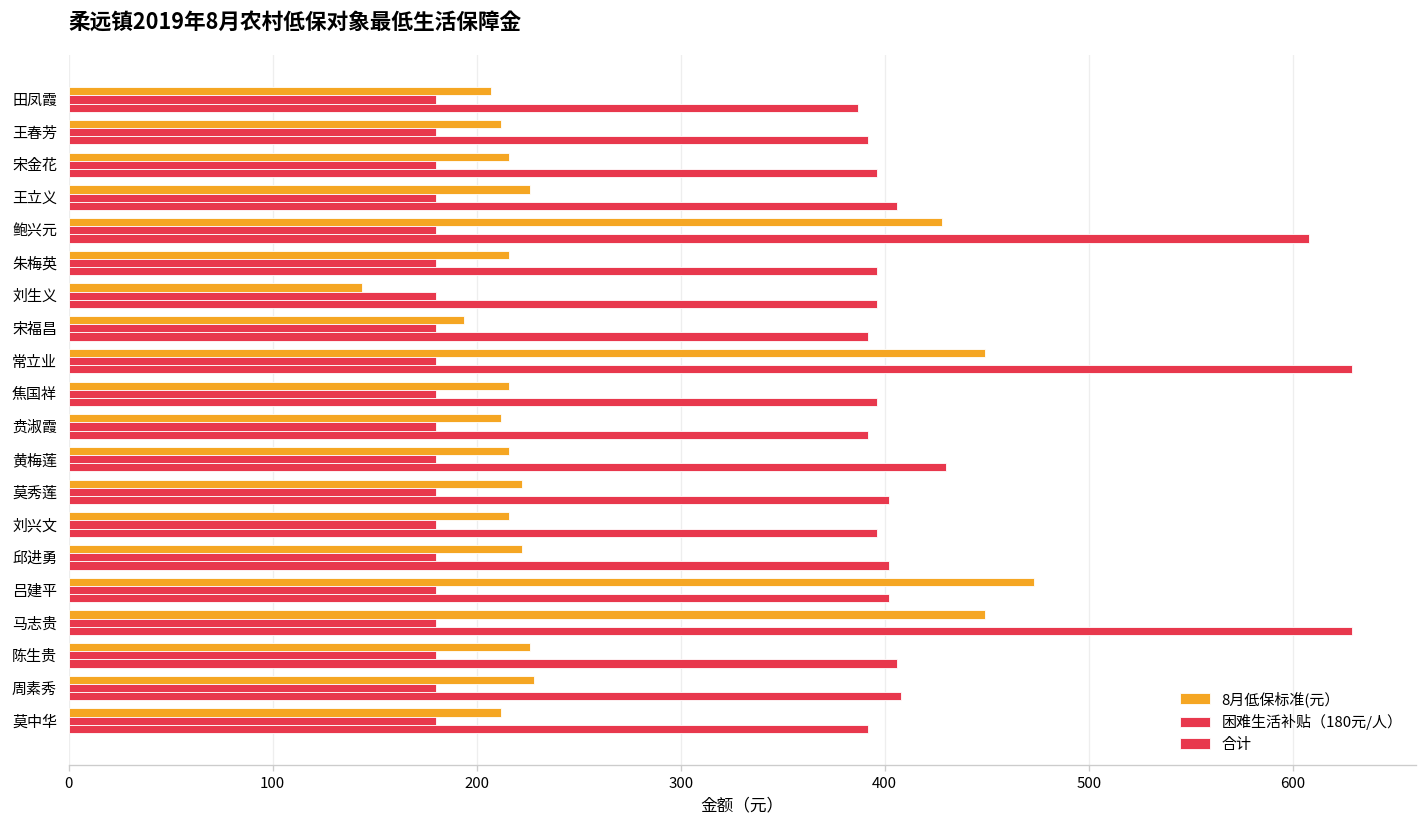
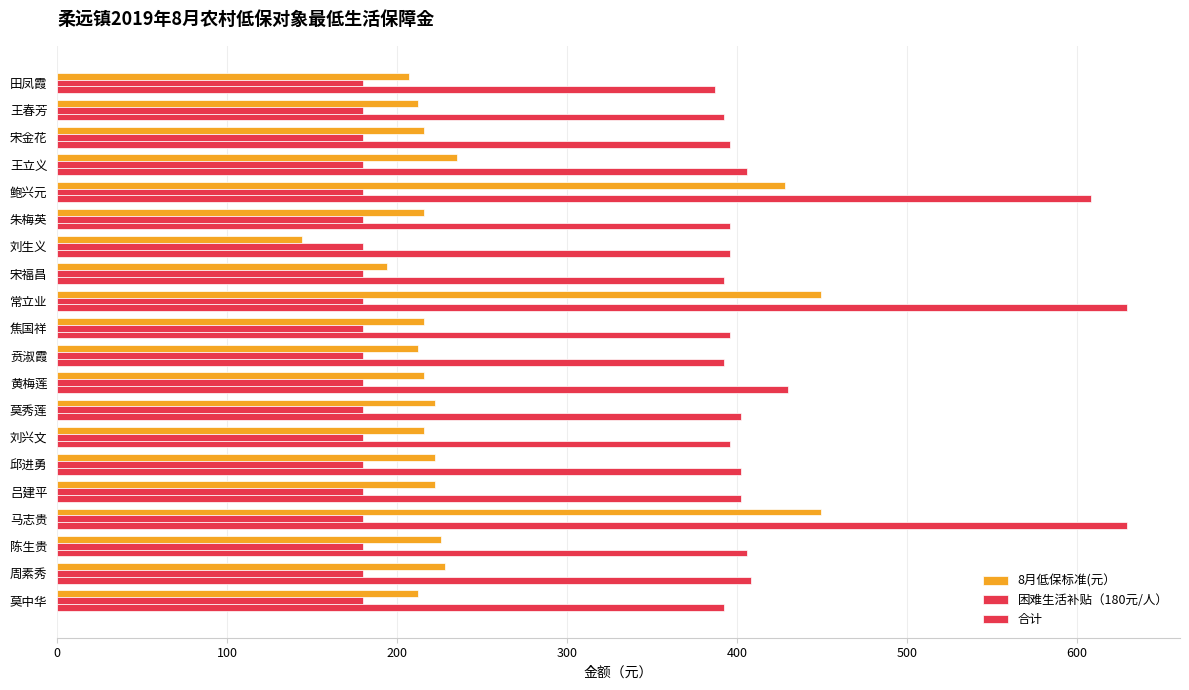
  {
    "8月低保标准(元）": {
      "田凤霞": 207,
      "王春芳": 212,
      "宋金花": 216,
-     "王立义": 226,
+     "王立义": 235,
      "鲍兴元": 428,
      "朱梅英": 216,
      "刘生义": 144,
      "宋福昌": 194,
      "常立业": 449,
      "焦国祥": 216,
      "贲淑霞": 212,
      "黄梅莲": 216,
      "莫秀莲": 222,
      "刘兴文": 216,
      "邱进勇": 222,
-     "吕建平": 473,
+     "吕建平": 222,
      "马志贵": 449,
      "陈生贵": 226,
      "周素秀": 228,
      "莫中华": 212
    }
  }
